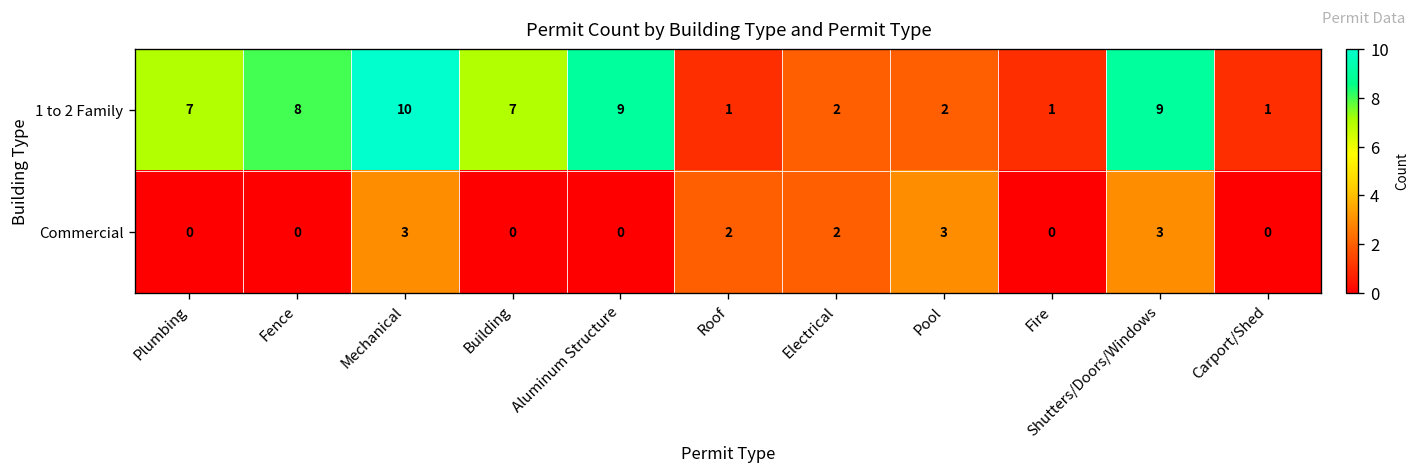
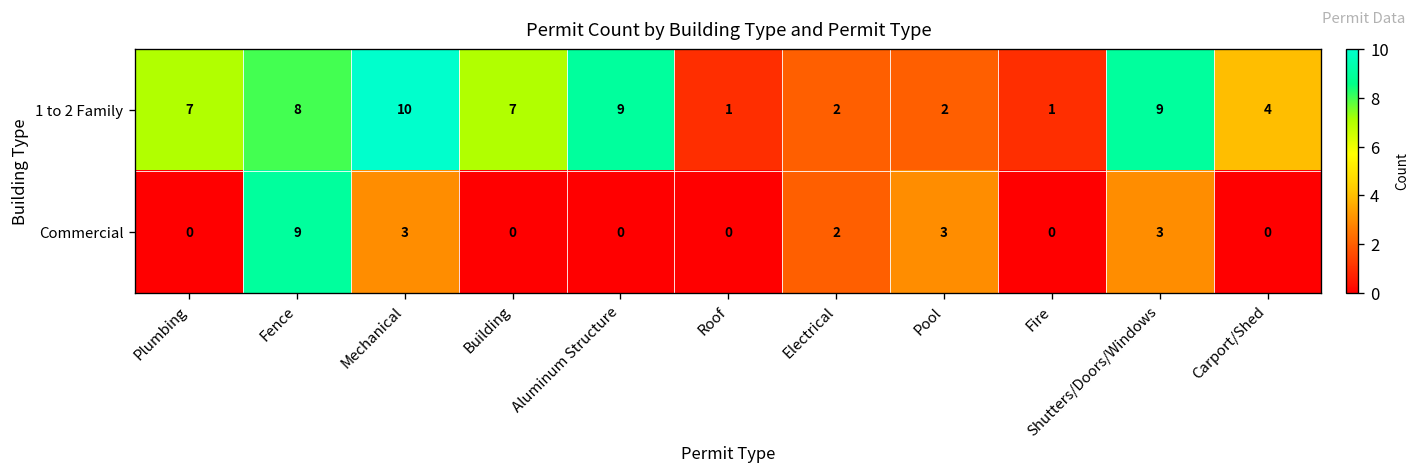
  {
    "1 to 2 Family": {
      "Plumbing": 7,
      "Fence": 8,
      "Mechanical": 10,
      "Building": 7,
      "Aluminum Structure": 9,
      "Roof": 1,
      "Electrical": 2,
      "Pool": 2,
      "Fire": 1,
      "Shutters/Doors/Windows": 9,
-     "Carport/Shed": 1
+     "Carport/Shed": 4
    },
    "Commercial": {
      "Plumbing": 0,
-     "Fence": 0,
+     "Fence": 9,
      "Mechanical": 3,
      "Building": 0,
      "Aluminum Structure": 0,
-     "Roof": 2,
+     "Roof": 0,
      "Electrical": 2,
      "Pool": 3,
      "Fire": 0,
      "Shutters/Doors/Windows": 3,
      "Carport/Shed": 0
    }
  }
